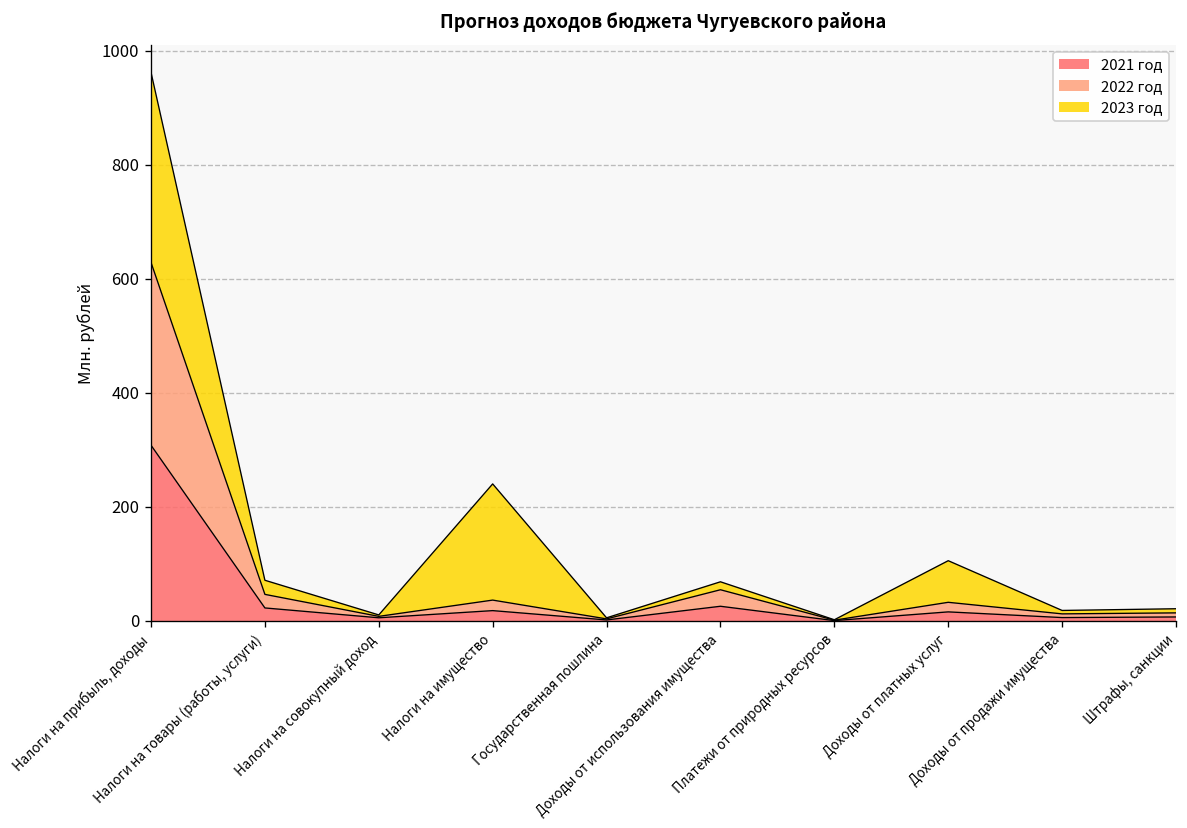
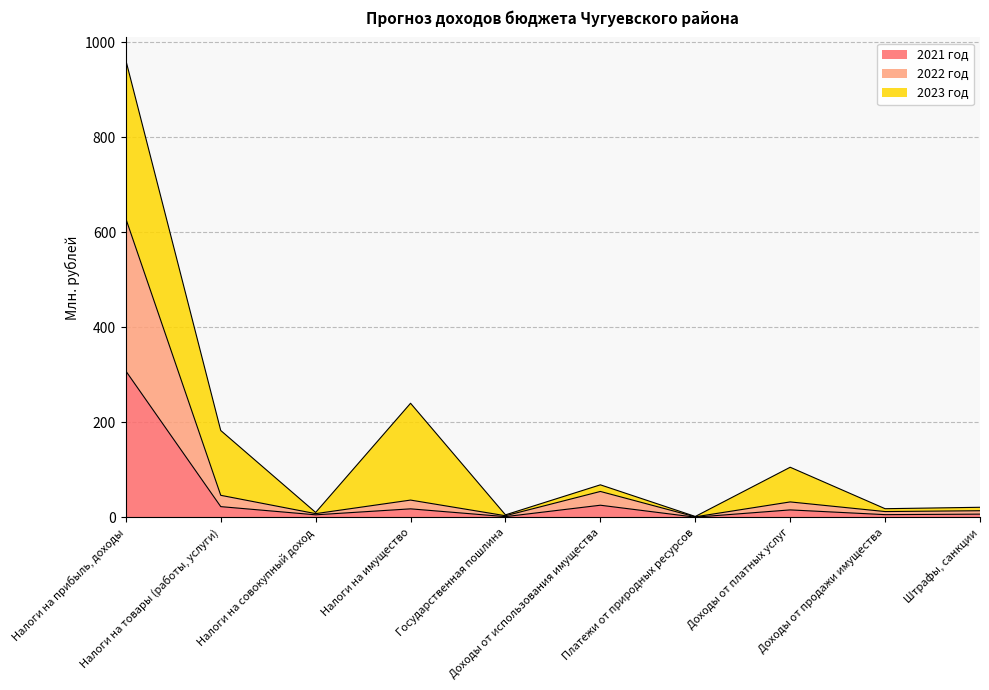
  {
    "2023 год": {
      "Налоги на прибыль, доходы": 330,
-     "Налоги на товары (работы, услуги)": 20,
+     "Налоги на товары (работы, услуги)": 140,
      "Налоги на имущество": 200,
      "Доходы от использования имущества": 10,
      "Доходы от платных услуг": 70,
      "Доходы от продажи имущества": 10,
      "Штрафы, санкции": 10
    }
  }
